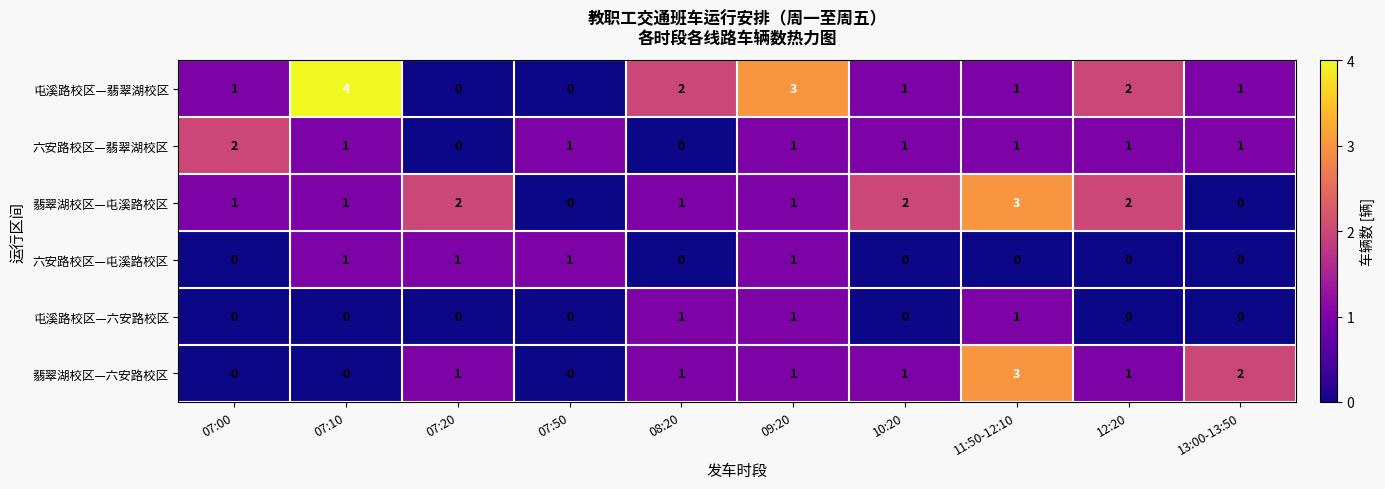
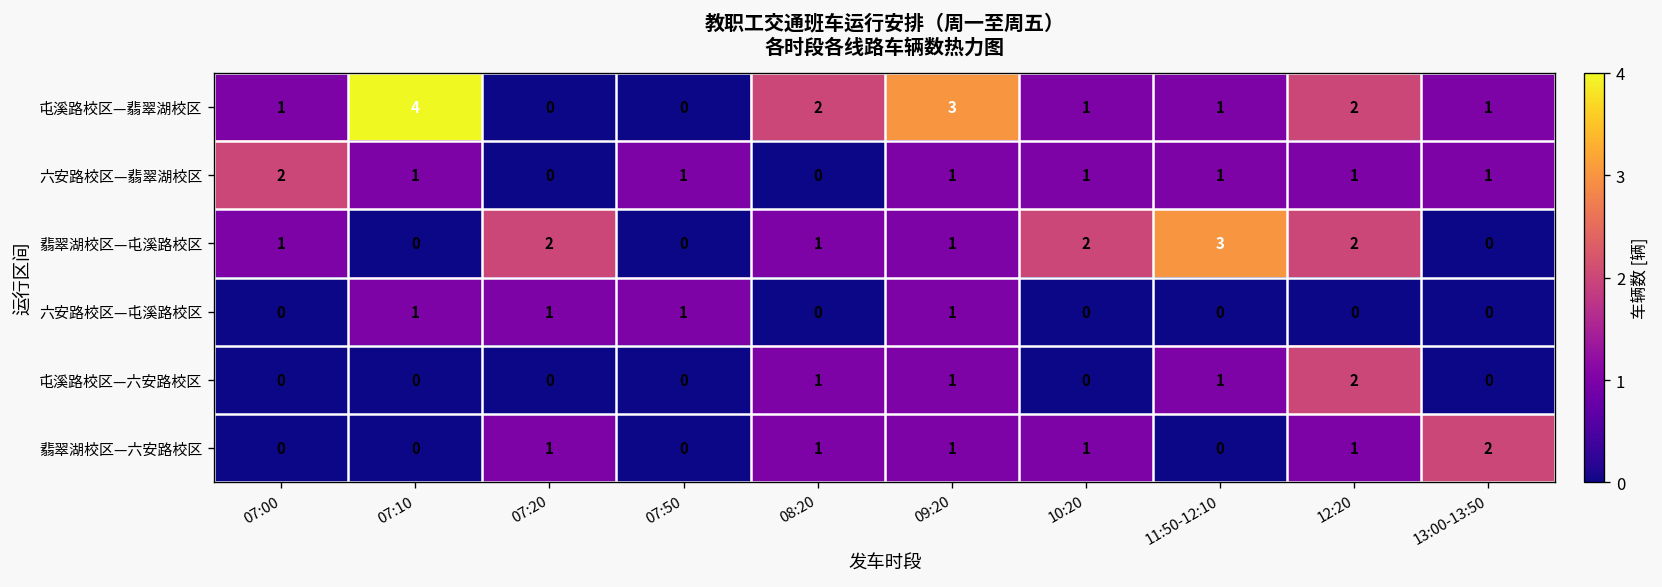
  {
    "屯溪路校区—翡翠湖校区": {
      "07:00": 1,
      "07:10": 4,
      "07:20": 0,
      "07:50": 0,
      "08:20": 2,
      "09:20": 3,
      "10:20": 1,
      "11:50-12:10": 1,
      "12:20": 2,
      "13:00-13:50": 1
    },
    "六安路校区—翡翠湖校区": {
      "07:00": 2,
      "07:10": 1,
      "07:20": 0,
      "07:50": 1,
      "08:20": 0,
      "09:20": 1,
      "10:20": 1,
      "11:50-12:10": 1,
      "12:20": 1,
      "13:00-13:50": 1
    },
    "翡翠湖校区—屯溪路校区": {
      "07:00": 1,
-     "07:10": 1,
+     "07:10": 0,
      "07:20": 2,
      "07:50": 0,
      "08:20": 1,
      "09:20": 1,
      "10:20": 2,
      "11:50-12:10": 3,
      "12:20": 2,
      "13:00-13:50": 0
    },
    "六安路校区—屯溪路校区": {
      "07:00": 0,
      "07:10": 1,
      "07:20": 1,
      "07:50": 1,
      "08:20": 0,
      "09:20": 1,
      "10:20": 0,
      "11:50-12:10": 0,
      "12:20": 0,
      "13:00-13:50": 0
    },
    "屯溪路校区—六安路校区": {
      "07:00": 0,
      "07:10": 0,
      "07:20": 0,
      "07:50": 0,
      "08:20": 1,
      "09:20": 1,
      "10:20": 0,
      "11:50-12:10": 1,
-     "12:20": 0,
+     "12:20": 2,
      "13:00-13:50": 0
    },
    "翡翠湖校区—六安路校区": {
      "07:00": 0,
      "07:10": 0,
      "07:20": 1,
      "07:50": 0,
      "08:20": 1,
      "09:20": 1,
      "10:20": 1,
-     "11:50-12:10": 3,
+     "11:50-12:10": 0,
      "12:20": 1,
      "13:00-13:50": 2
    }
  }
